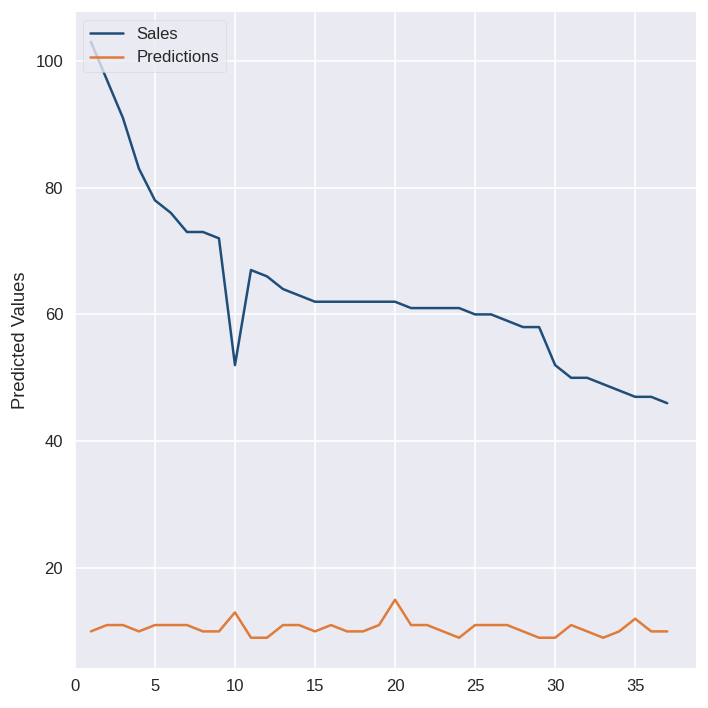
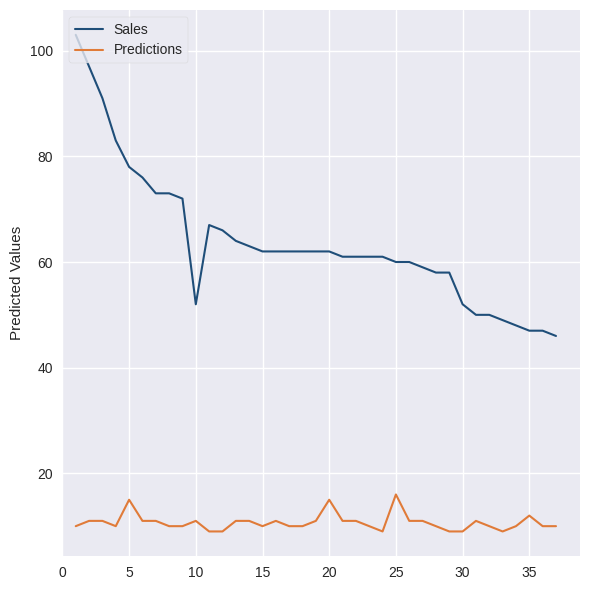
  {
    "Sales": {
      "5": 78,
      "10": 52,
      "15": 62,
      "20": 62,
      "25": 60,
      "30": 52,
      "35": 47
    },
    "Predictions": {
-     "5": 11,
-     "10": 13,
+     "5": 15,
+     "10": 11,
      "15": 10,
      "20": 15,
-     "25": 11,
+     "25": 16,
      "30": 9,
      "35": 12
    }
  }
